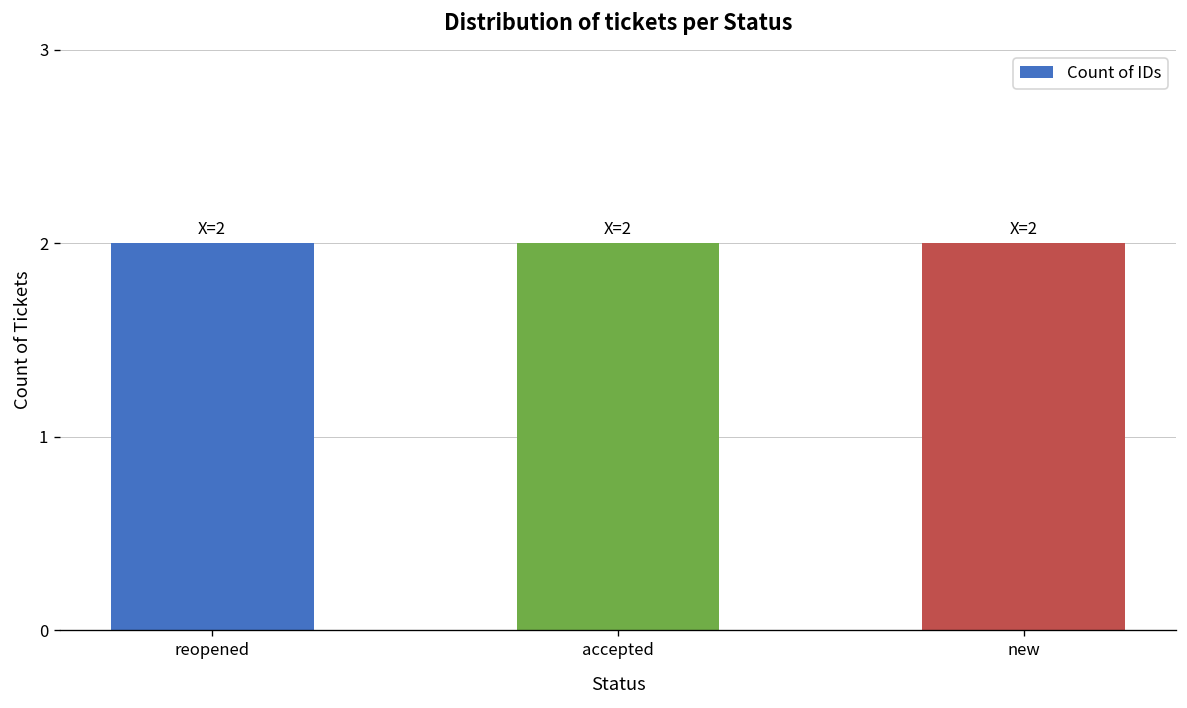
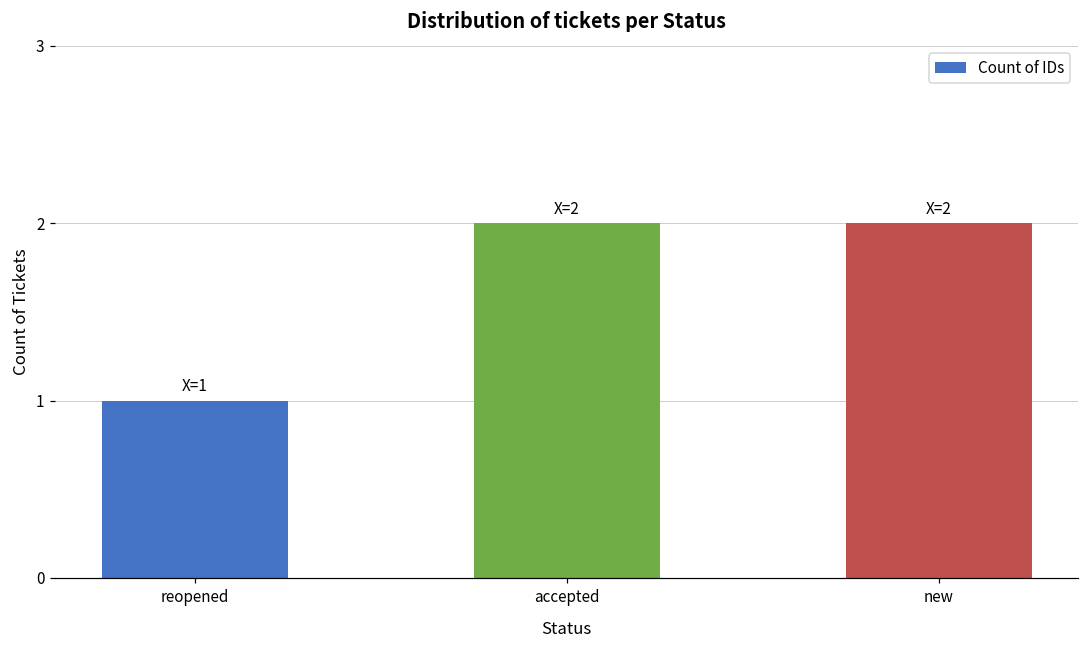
  {
-   "reopened": 2,
+   "reopened": 1,
    "accepted": 2,
    "new": 2
  }
